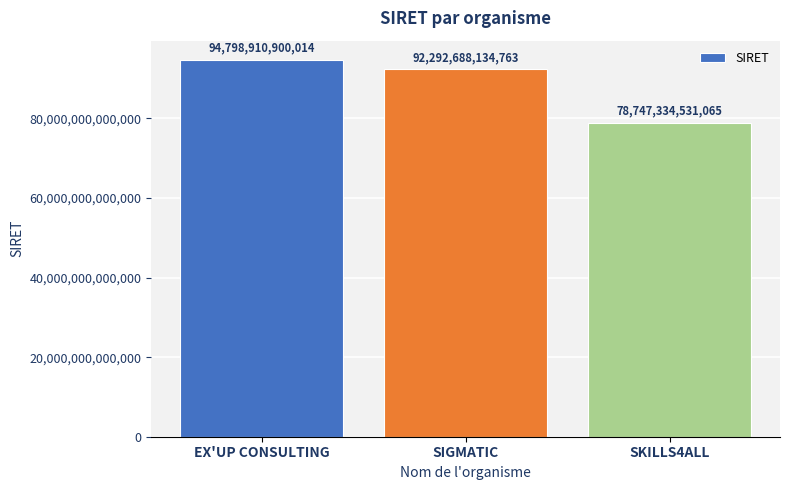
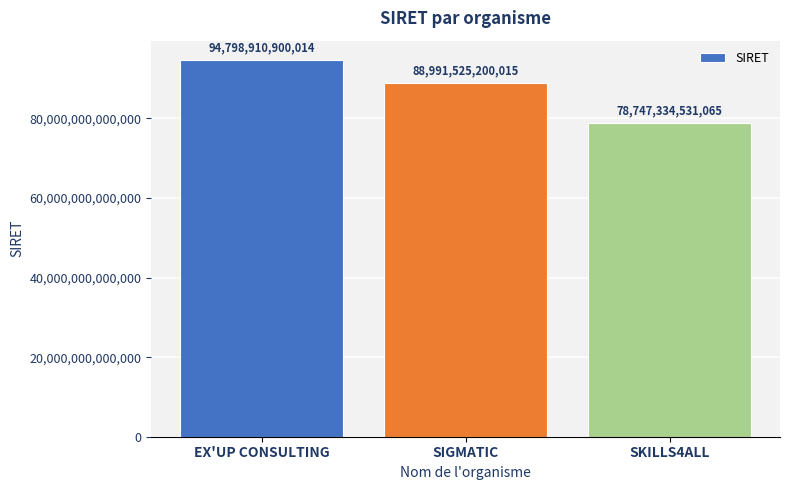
  {
    "EX'UP CONSULTING": "94,798,910,900,014",
-   "SIGMATIC": "92,292,688,134,763",
+   "SIGMATIC": "88,991,525,200,015",
    "SKILLS4ALL": "78,747,334,531,065"
  }
